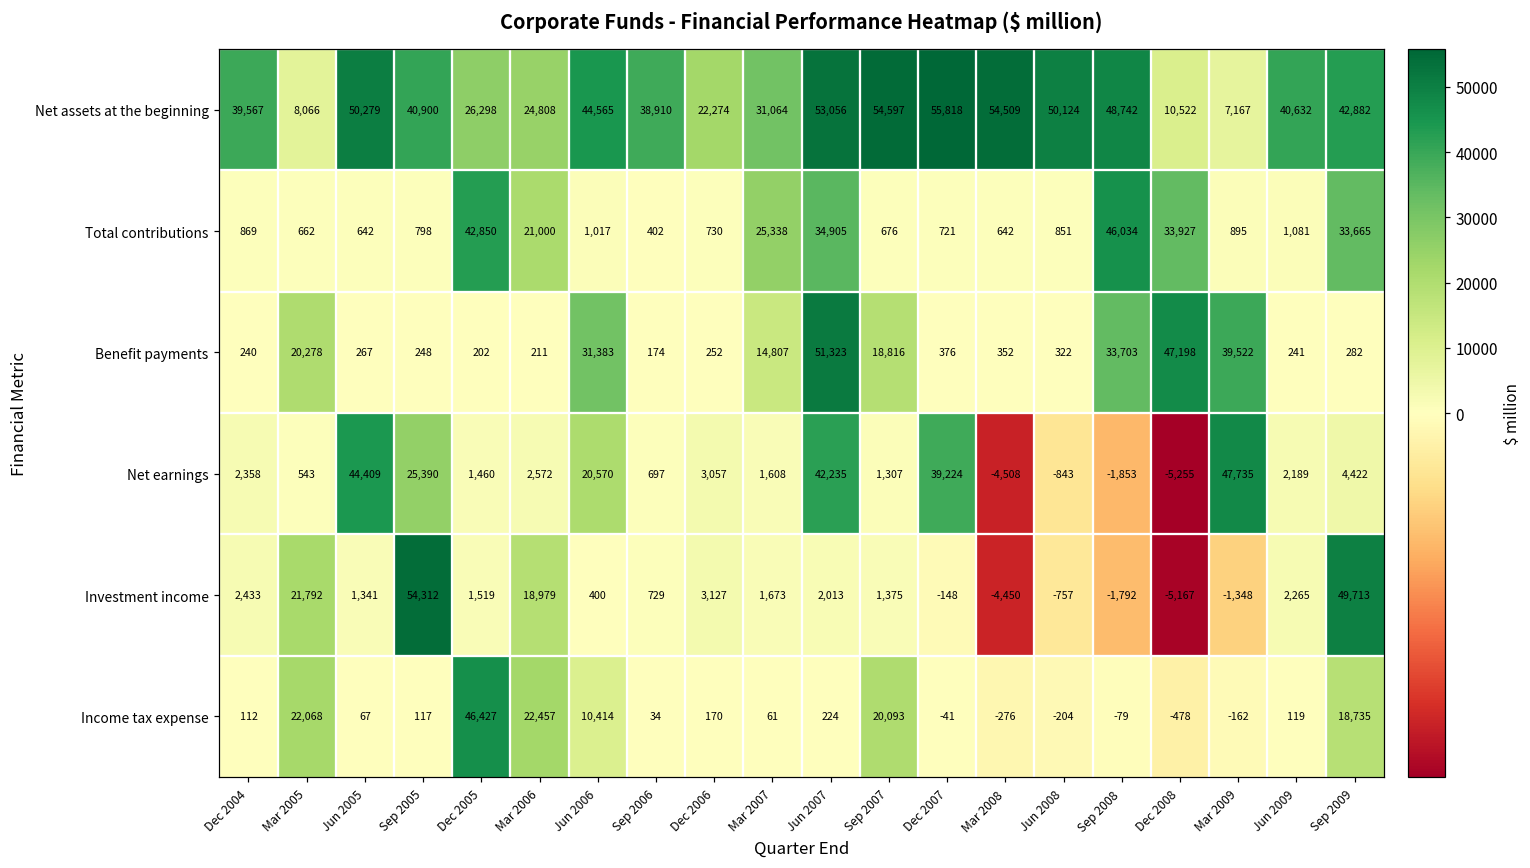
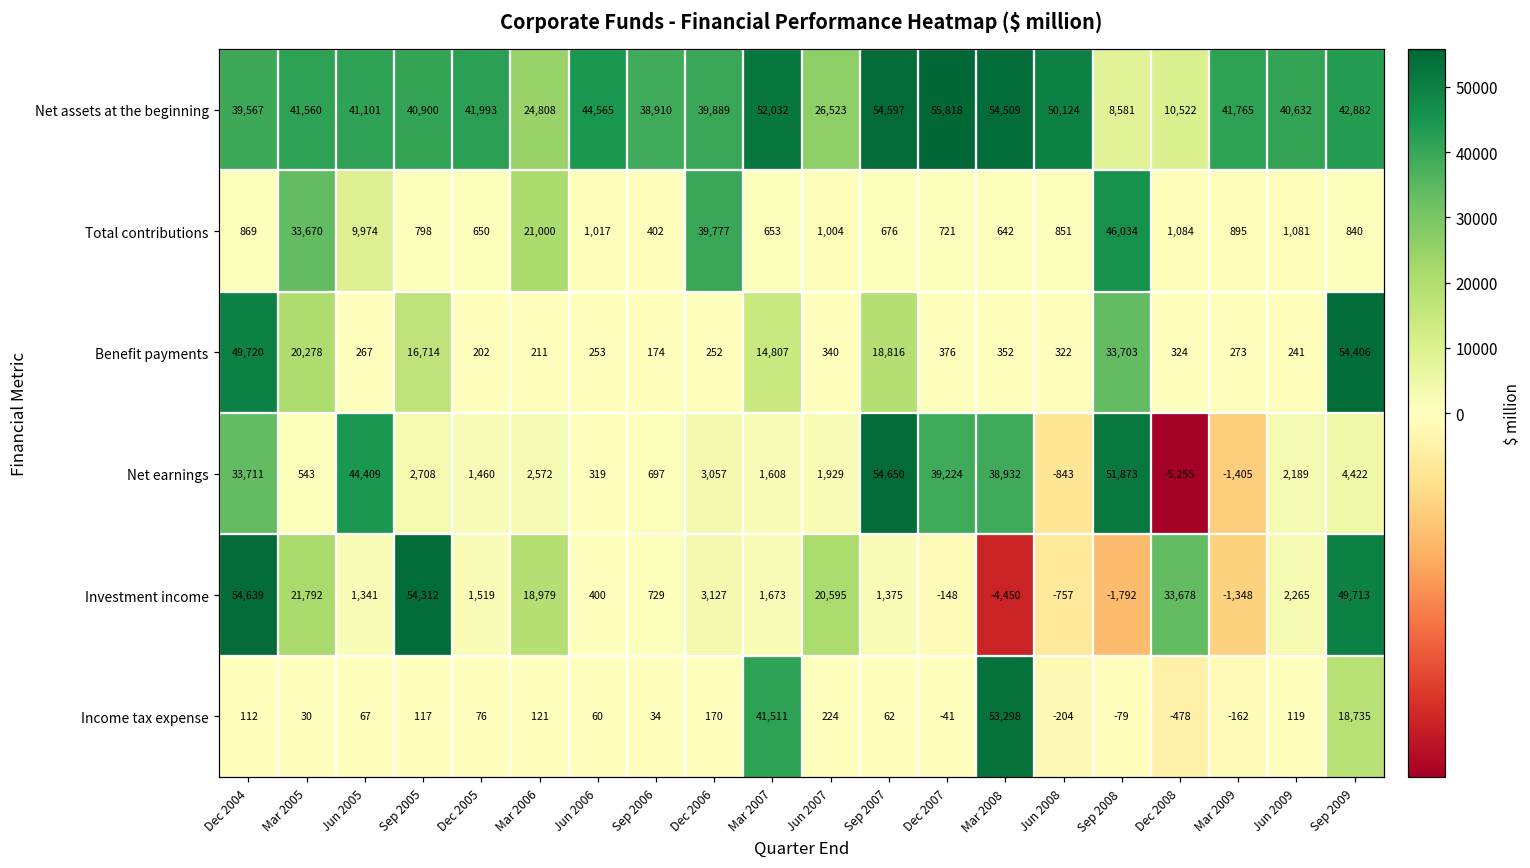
  {
    "Net assets at the beginning": {
      "Dec 2004": "39,567",
-     "Mar 2005": "8,066",
-     "Jun 2005": "50,279",
+     "Mar 2005": "41,560",
+     "Jun 2005": "41,101",
      "Sep 2005": "40,900",
-     "Dec 2005": "26,298",
+     "Dec 2005": "41,993",
      "Mar 2006": "24,808",
      "Jun 2006": "44,565",
      "Sep 2006": "38,910",
-     "Dec 2006": "22,274",
-     "Mar 2007": "31,064",
-     "Jun 2007": "53,056",
+     "Dec 2006": "39,889",
+     "Mar 2007": "52,032",
+     "Jun 2007": "26,523",
      "Sep 2007": "54,597",
      "Dec 2007": "55,818",
      "Mar 2008": "54,509",
      "Jun 2008": "50,124",
-     "Sep 2008": "48,742",
+     "Sep 2008": "8,581",
      "Dec 2008": "10,522",
-     "Mar 2009": "7,167",
+     "Mar 2009": "41,765",
      "Jun 2009": "40,632",
      "Sep 2009": "42,882"
    },
    "Total contributions": {
      "Dec 2004": "869",
-     "Mar 2005": "662",
-     "Jun 2005": "642",
+     "Mar 2005": "33,670",
+     "Jun 2005": "9,974",
      "Sep 2005": "798",
-     "Dec 2005": "42,850",
+     "Dec 2005": "650",
      "Mar 2006": "21,000",
      "Jun 2006": "1,017",
      "Sep 2006": "402",
-     "Dec 2006": "730",
-     "Mar 2007": "25,338",
-     "Jun 2007": "34,905",
+     "Dec 2006": "39,777",
+     "Mar 2007": "653",
+     "Jun 2007": "1,004",
      "Sep 2007": "676",
      "Dec 2007": "721",
      "Mar 2008": "642",
      "Jun 2008": "851",
      "Sep 2008": "46,034",
-     "Dec 2008": "33,927",
+     "Dec 2008": "1,084",
      "Mar 2009": "895",
      "Jun 2009": "1,081",
-     "Sep 2009": "33,665"
+     "Sep 2009": "840"
    },
    "Benefit payments": {
-     "Dec 2004": "240",
+     "Dec 2004": "49,720",
      "Mar 2005": "20,278",
      "Jun 2005": "267",
-     "Sep 2005": "248",
+     "Sep 2005": "16,714",
      "Dec 2005": "202",
      "Mar 2006": "211",
-     "Jun 2006": "31,383",
+     "Jun 2006": "253",
      "Sep 2006": "174",
      "Dec 2006": "252",
      "Mar 2007": "14,807",
-     "Jun 2007": "51,323",
+     "Jun 2007": "340",
      "Sep 2007": "18,816",
      "Dec 2007": "376",
      "Mar 2008": "352",
      "Jun 2008": "322",
      "Sep 2008": "33,703",
-     "Dec 2008": "47,198",
-     "Mar 2009": "39,522",
+     "Dec 2008": "324",
+     "Mar 2009": "273",
      "Jun 2009": "241",
-     "Sep 2009": "282"
+     "Sep 2009": "54,406"
    },
    "Net earnings": {
-     "Dec 2004": "2,358",
+     "Dec 2004": "33,711",
      "Mar 2005": "543",
      "Jun 2005": "44,409",
-     "Sep 2005": "25,390",
+     "Sep 2005": "2,708",
      "Dec 2005": "1,460",
      "Mar 2006": "2,572",
-     "Jun 2006": "20,570",
+     "Jun 2006": "319",
      "Sep 2006": "697",
      "Dec 2006": "3,057",
      "Mar 2007": "1,608",
-     "Jun 2007": "42,235",
-     "Sep 2007": "1,307",
+     "Jun 2007": "1,929",
+     "Sep 2007": "54,650",
      "Dec 2007": "39,224",
-     "Mar 2008": "-4,508",
+     "Mar 2008": "38,932",
      "Jun 2008": "-843",
-     "Sep 2008": "-1,853",
+     "Sep 2008": "51,873",
      "Dec 2008": "-5,255",
-     "Mar 2009": "47,735",
+     "Mar 2009": "-1,405",
      "Jun 2009": "2,189",
      "Sep 2009": "4,422"
    },
    "Investment income": {
-     "Dec 2004": "2,433",
+     "Dec 2004": "54,639",
      "Mar 2005": "21,792",
      "Jun 2005": "1,341",
      "Sep 2005": "54,312",
      "Dec 2005": "1,519",
      "Mar 2006": "18,979",
      "Jun 2006": "400",
      "Sep 2006": "729",
      "Dec 2006": "3,127",
      "Mar 2007": "1,673",
-     "Jun 2007": "2,013",
+     "Jun 2007": "20,595",
      "Sep 2007": "1,375",
      "Dec 2007": "-148",
      "Mar 2008": "-4,450",
      "Jun 2008": "-757",
      "Sep 2008": "-1,792",
-     "Dec 2008": "-5,167",
+     "Dec 2008": "33,678",
      "Mar 2009": "-1,348",
      "Jun 2009": "2,265",
      "Sep 2009": "49,713"
    },
    "Income tax expense": {
      "Dec 2004": "112",
-     "Mar 2005": "22,068",
+     "Mar 2005": "30",
      "Jun 2005": "67",
      "Sep 2005": "117",
-     "Dec 2005": "46,427",
-     "Mar 2006": "22,457",
-     "Jun 2006": "10,414",
+     "Dec 2005": "76",
+     "Mar 2006": "121",
+     "Jun 2006": "60",
      "Sep 2006": "34",
      "Dec 2006": "170",
-     "Mar 2007": "61",
+     "Mar 2007": "41,511",
      "Jun 2007": "224",
-     "Sep 2007": "20,093",
+     "Sep 2007": "62",
      "Dec 2007": "-41",
-     "Mar 2008": "-276",
+     "Mar 2008": "53,298",
      "Jun 2008": "-204",
      "Sep 2008": "-79",
      "Dec 2008": "-478",
      "Mar 2009": "-162",
      "Jun 2009": "119",
      "Sep 2009": "18,735"
    }
  }
